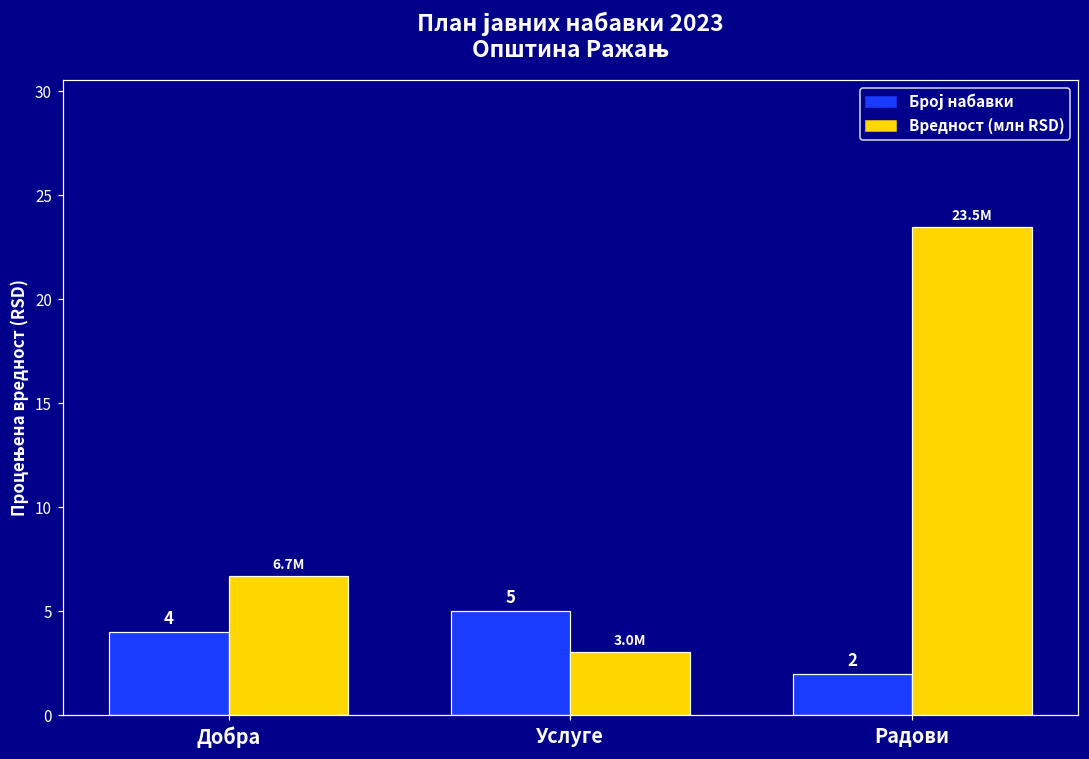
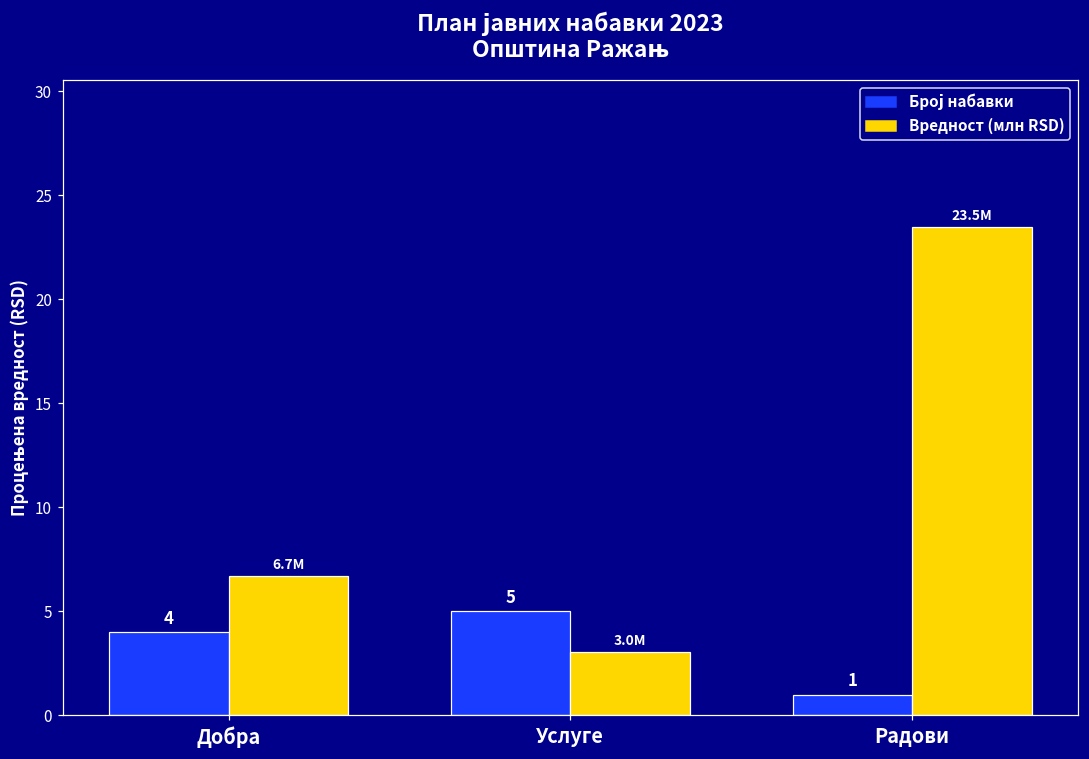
  {
    "Број набавки": {
      "Добра": "4",
      "Услуге": "5",
-     "Радови": "2"
+     "Радови": "1"
    },
    "Вредност (млн RSD)": {
      "Добра": "6.7M",
      "Услуге": "3.0M",
      "Радови": "23.5M"
    }
  }
